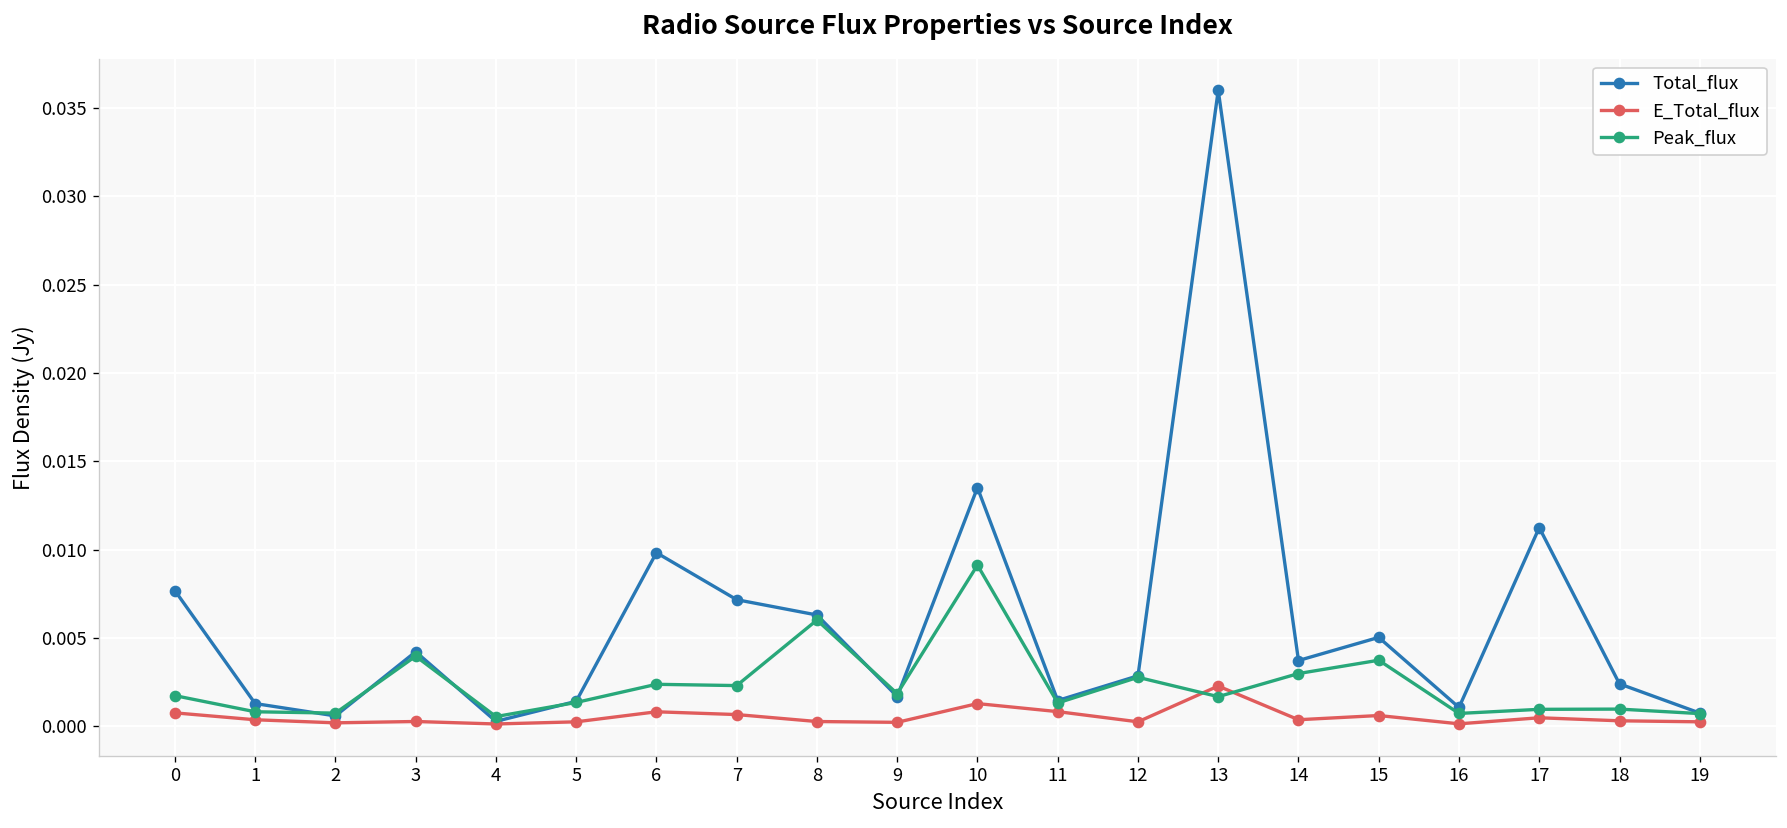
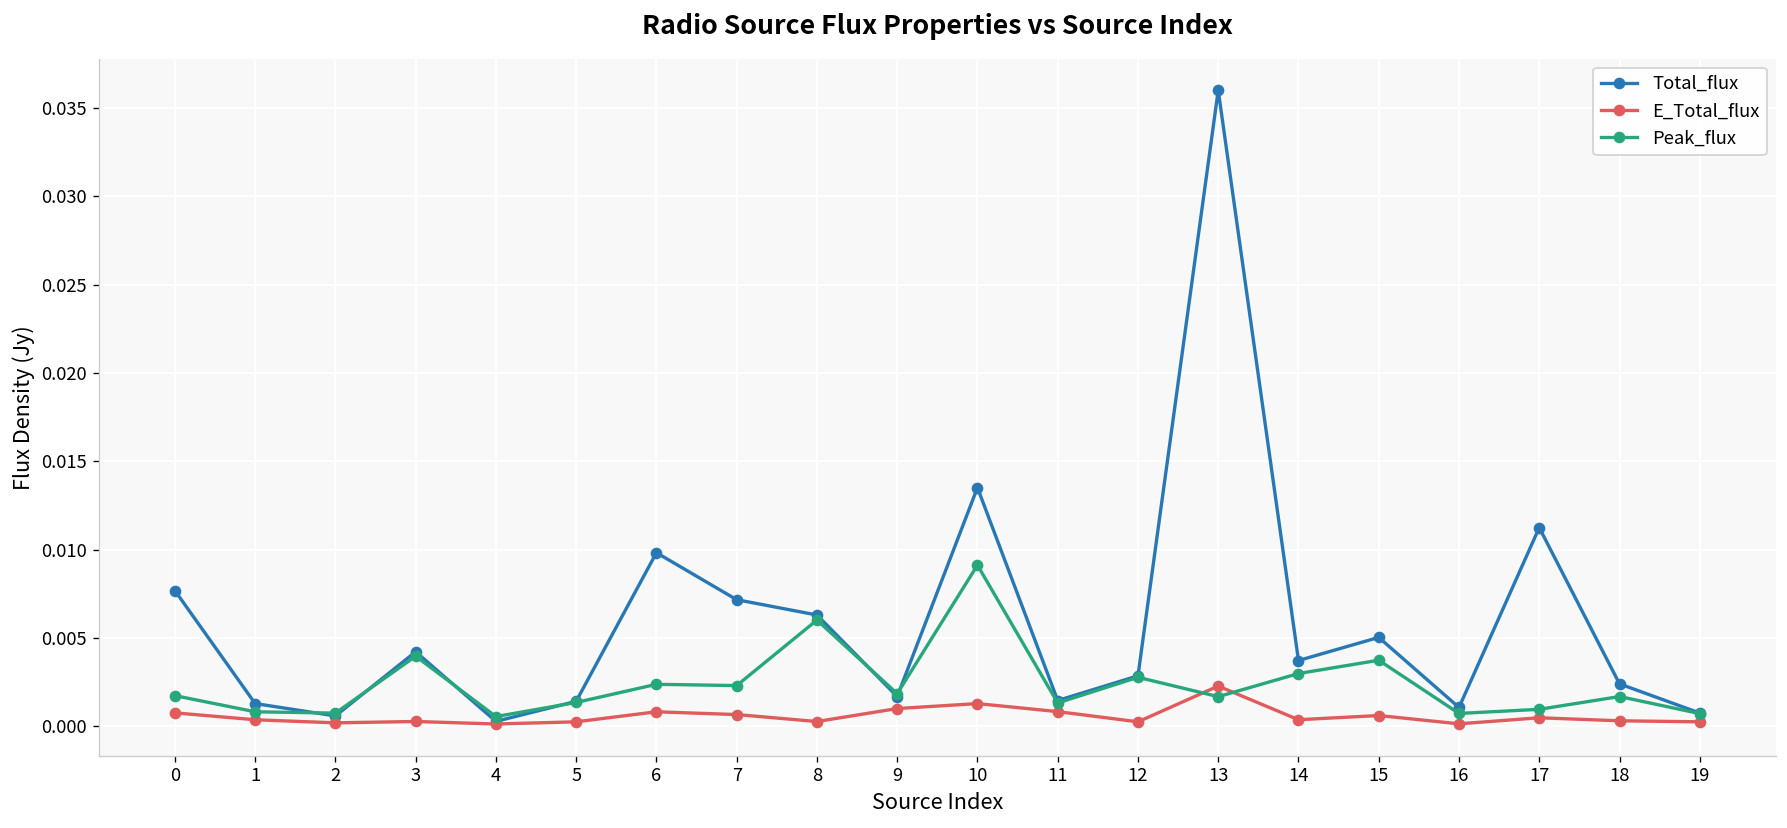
  {
    "Total_flux": {
      "0": 0.0077,
      "1": 0.0013,
      "3": 0.0042,
      "6": 0.0098,
      "7": 0.0072,
      "8": 0.0063,
      "10": 0.0135,
      "13": 0.0360,
      "14": 0.0037,
      "15": 0.0050,
      "16": 0.0011,
      "17": 0.0113,
      "18": 0.0024
    },
    "E_Total_flux": {
      "0": 0.0008,
      "1": 0.0004,
      "2": 0.0002,
      "3": 0.0003,
      "5": 0.0003,
      "6": 0.0008,
      "7": 0.0007,
      "8": 0.0003,
-     "9": 0.0002,
+     "9": 0.0010,
      "10": 0.0013,
      "11": 0.0008,
      "12": 0.0003,
      "13": 0.0023,
      "14": 0.0004,
      "15": 0.0006,
      "16": 0.0001,
      "17": 0.0005,
      "18": 0.0003,
      "19": 0.0003
    },
    "Peak_flux": {
      "0": 0.0017,
      "1": 0.0008,
      "3": 0.0040,
      "4": 0.0006,
      "6": 0.0024,
      "7": 0.0023,
      "8": 0.0060,
      "10": 0.0091,
      "13": 0.0017,
      "14": 0.0030,
      "15": 0.0037,
      "16": 0.0007,
      "17": 0.0010,
-     "18": 0.0010
+     "18": 0.0017
    }
  }
